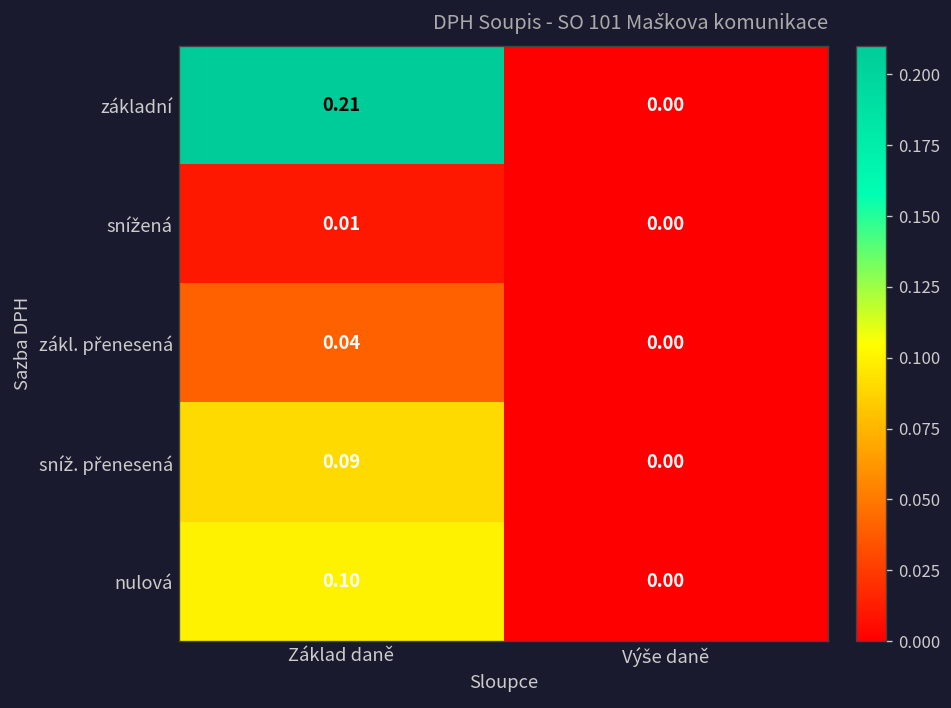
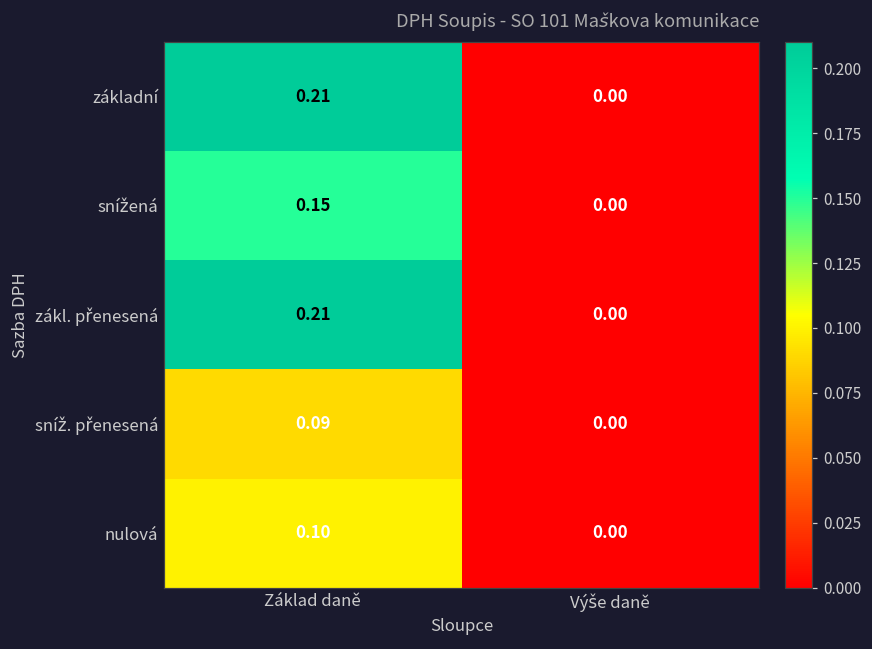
  {
    "základní": {
      "Základ daně": 0.21,
      "Výše daně": 0.00
    },
    "snížená": {
-     "Základ daně": 0.01,
+     "Základ daně": 0.15,
      "Výše daně": 0.00
    },
    "zákl. přenesená": {
-     "Základ daně": 0.04,
+     "Základ daně": 0.21,
      "Výše daně": 0.00
    },
    "sníž. přenesená": {
      "Základ daně": 0.09,
      "Výše daně": 0.00
    },
    "nulová": {
      "Základ daně": 0.10,
      "Výše daně": 0.00
    }
  }
